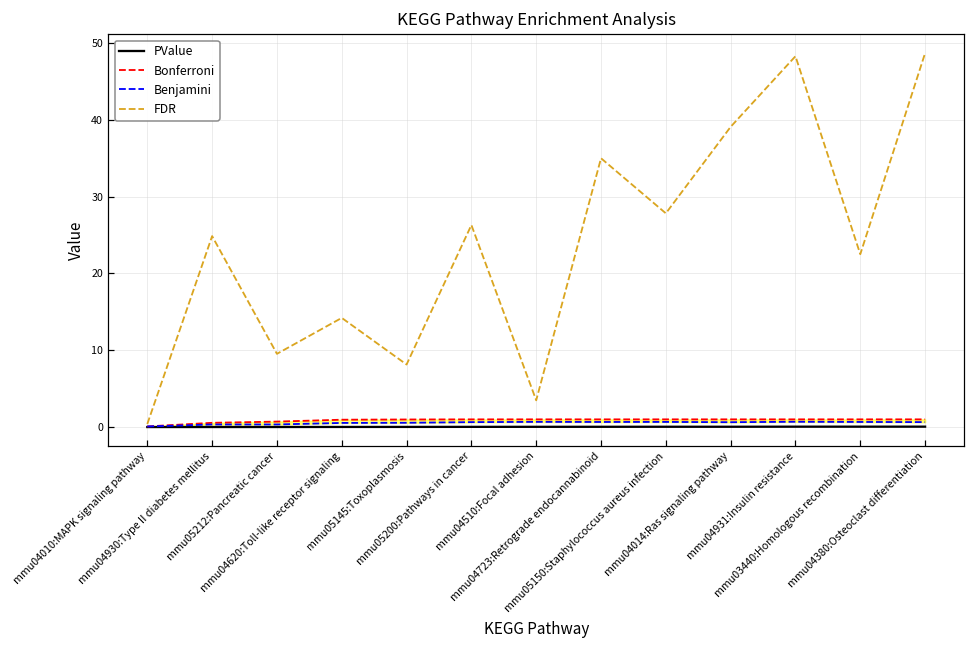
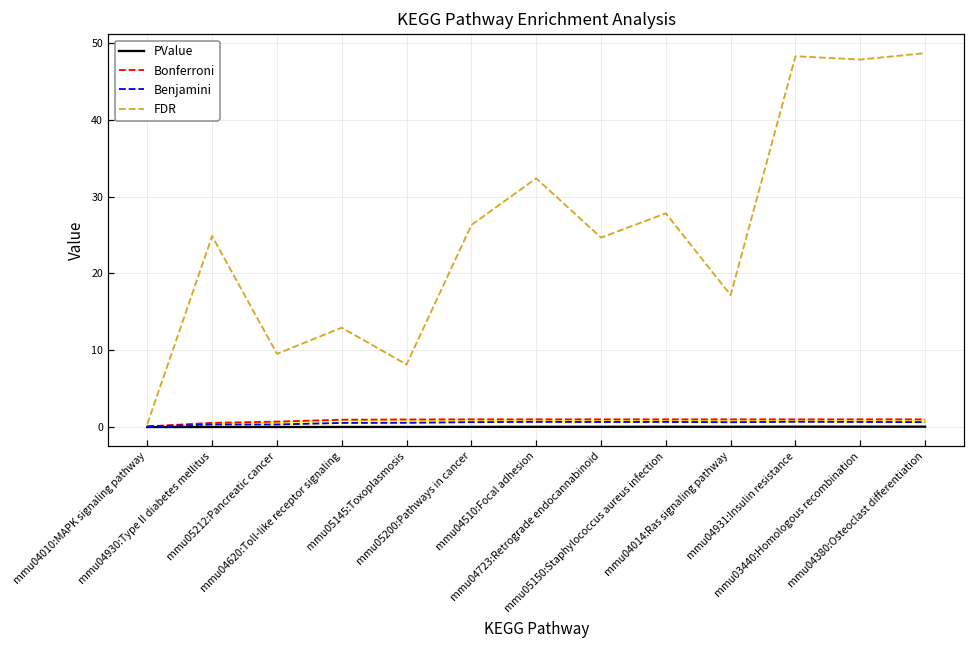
  {
    "PValue": {
      "mmu04620:Toll-like receptor signaling": 0,
      "mmu05145:Toxoplasmosis": 0,
      "mmu05200:Pathways in cancer": 0,
      "mmu04510:Focal adhesion": 0,
      "mmu04723:Retrograde endocannabinoid": 0,
      "mmu05150:Staphylococcus aureus infection": 0,
      "mmu04014:Ras signaling pathway": 0,
      "mmu04931:Insulin resistance": 0,
      "mmu03440:Homologous recombination": 0,
      "mmu04380:Osteoclast differentiation": 0
    },
    "Bonferroni": {
      "mmu05212:Pancreatic cancer": 1,
      "mmu04620:Toll-like receptor signaling": 1,
      "mmu05145:Toxoplasmosis": 1,
      "mmu04014:Ras signaling pathway": 1
    },
    "Benjamini": {
      "mmu04620:Toll-like receptor signaling": 1,
      "mmu05145:Toxoplasmosis": 1,
      "mmu04014:Ras signaling pathway": 1
    },
    "FDR": {
      "mmu04930:Type II diabetes mellitus": 25,
      "mmu05212:Pancreatic cancer": 10,
-     "mmu04620:Toll-like receptor signaling": 14,
+     "mmu04620:Toll-like receptor signaling": 13,
      "mmu05145:Toxoplasmosis": 8,
      "mmu05200:Pathways in cancer": 26,
-     "mmu04510:Focal adhesion": 3,
-     "mmu04723:Retrograde endocannabinoid": 35,
+     "mmu04510:Focal adhesion": 32,
+     "mmu04723:Retrograde endocannabinoid": 25,
      "mmu05150:Staphylococcus aureus infection": 28,
-     "mmu04014:Ras signaling pathway": 39,
+     "mmu04014:Ras signaling pathway": 17,
      "mmu04931:Insulin resistance": 48,
-     "mmu03440:Homologous recombination": 23,
+     "mmu03440:Homologous recombination": 48,
      "mmu04380:Osteoclast differentiation": 49
    }
  }
